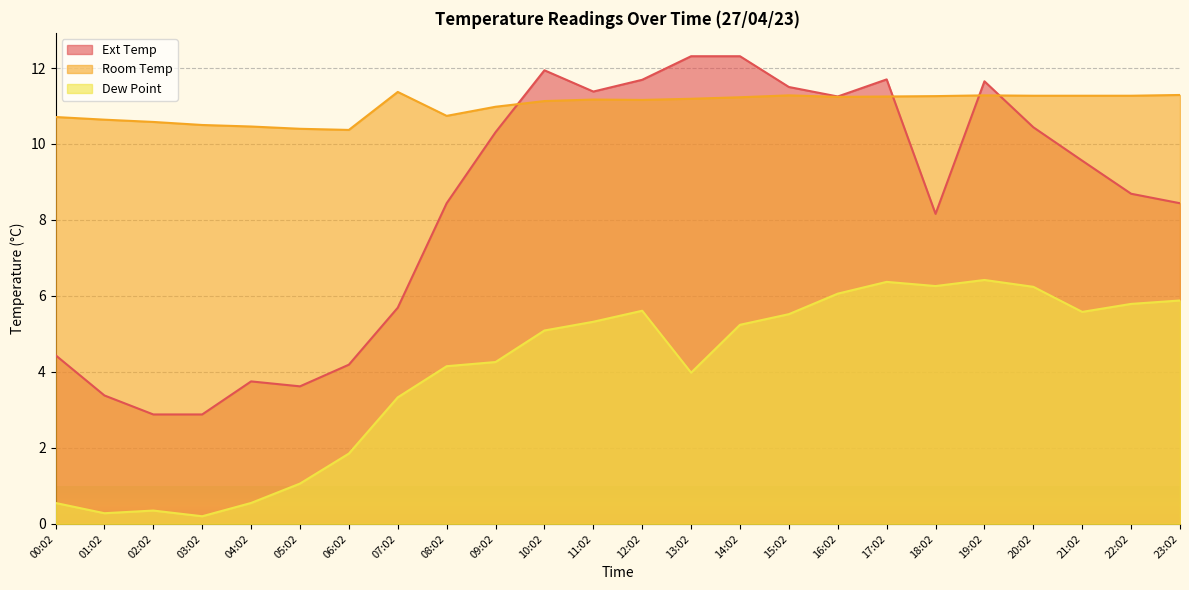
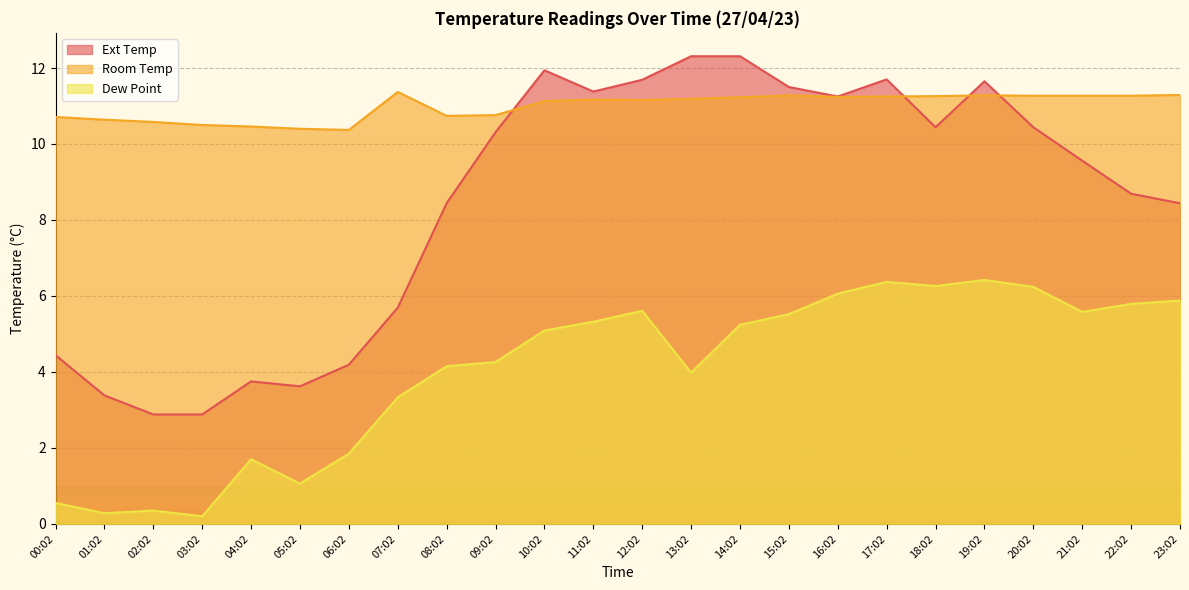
  {
    "Ext Temp": {
      "00:02": 4.4,
      "01:02": 3.4,
      "02:02": 2.9,
      "03:02": 2.9,
      "04:02": 3.8,
      "05:02": 3.6,
      "06:02": 4.2,
      "07:02": 5.7,
      "08:02": 8.4,
      "09:02": 10.3,
      "10:02": 11.9,
      "11:02": 11.4,
      "12:02": 11.7,
      "13:02": 12.3,
      "14:02": 12.3,
      "15:02": 11.5,
      "17:02": 11.7,
-     "18:02": 8.2,
+     "18:02": 10.4,
      "19:02": 11.7,
      "20:02": 10.4,
      "21:02": 9.6,
      "22:02": 8.7,
      "23:02": 8.4
    },
    "Room Temp": {
      "00:02": 10.7,
      "01:02": 10.6,
      "02:02": 10.6,
      "03:02": 10.5,
      "04:02": 10.5,
      "05:02": 10.4,
      "06:02": 10.4,
      "07:02": 11.4,
      "08:02": 10.7,
-     "09:02": 11.0,
+     "09:02": 10.8,
      "10:02": 11.1,
      "11:02": 11.2,
      "12:02": 11.2,
      "13:02": 11.2,
      "14:02": 11.2,
      "15:02": 11.3,
      "17:02": 11.3,
      "18:02": 11.3,
      "19:02": 11.3,
      "20:02": 11.3,
      "21:02": 11.3,
      "22:02": 11.3,
      "23:02": 11.3
    },
    "Dew Point": {
      "00:02": 0.6,
      "01:02": 0.3,
      "02:02": 0.4,
      "03:02": 0.2,
-     "04:02": 0.6,
+     "04:02": 1.7,
      "05:02": 1.1,
      "06:02": 1.9,
      "07:02": 3.3,
      "08:02": 4.2,
      "09:02": 4.3,
      "10:02": 5.1,
      "11:02": 5.3,
      "12:02": 5.6,
      "13:02": 4.0,
      "14:02": 5.2,
      "15:02": 5.5,
      "16:02": 6.1,
      "17:02": 6.4,
      "18:02": 6.3,
      "19:02": 6.4,
      "20:02": 6.2,
      "21:02": 5.6,
      "22:02": 5.8,
      "23:02": 5.9
    }
  }
